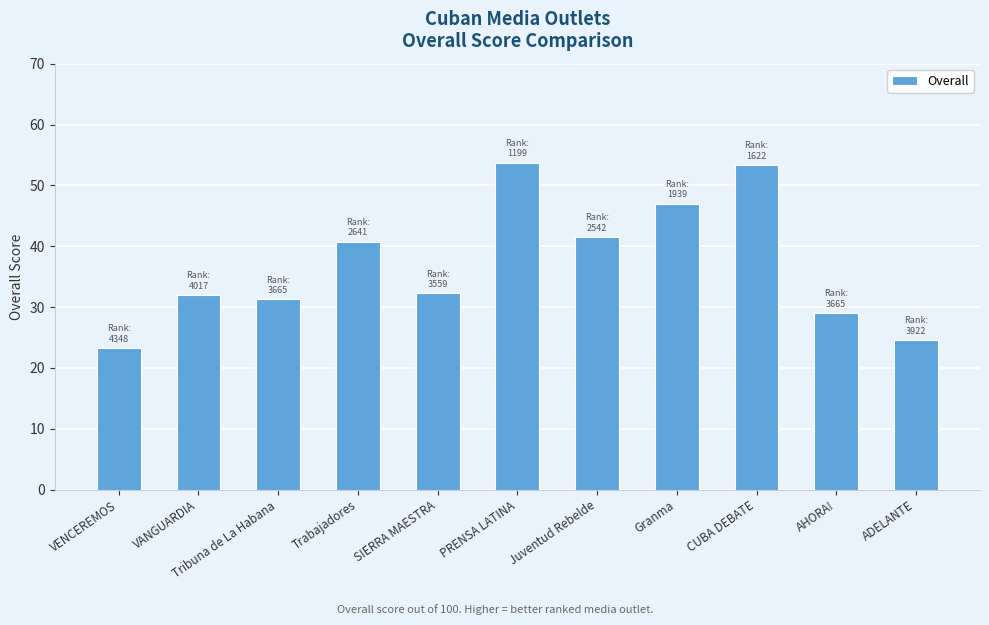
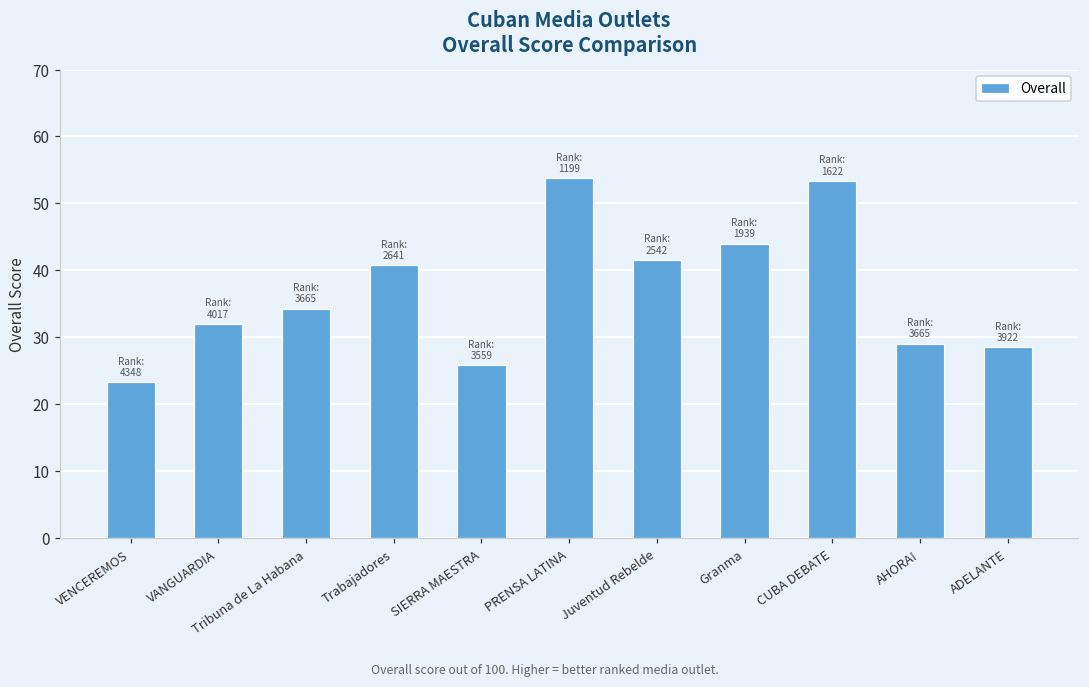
  {
-   "Tribuna de La Habana": 31,
-   "SIERRA MAESTRA": 32,
-   "Granma": 47,
-   "ADELANTE": 25
+   "Tribuna de La Habana": 34,
+   "SIERRA MAESTRA": 26,
+   "Granma": 44,
+   "ADELANTE": 29
  }
